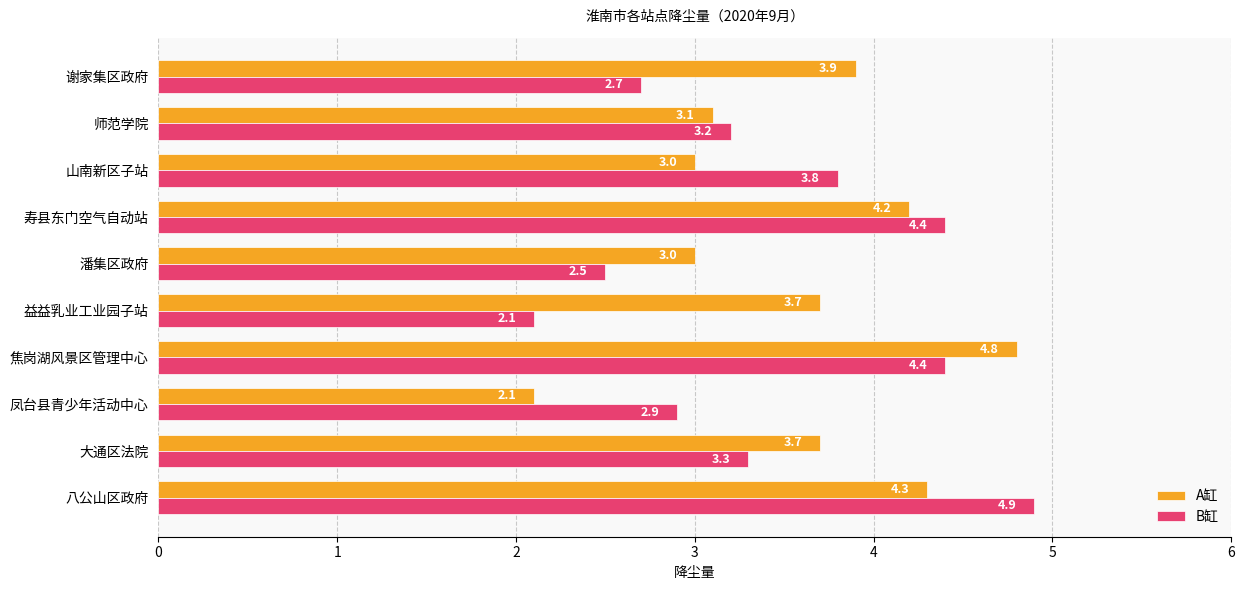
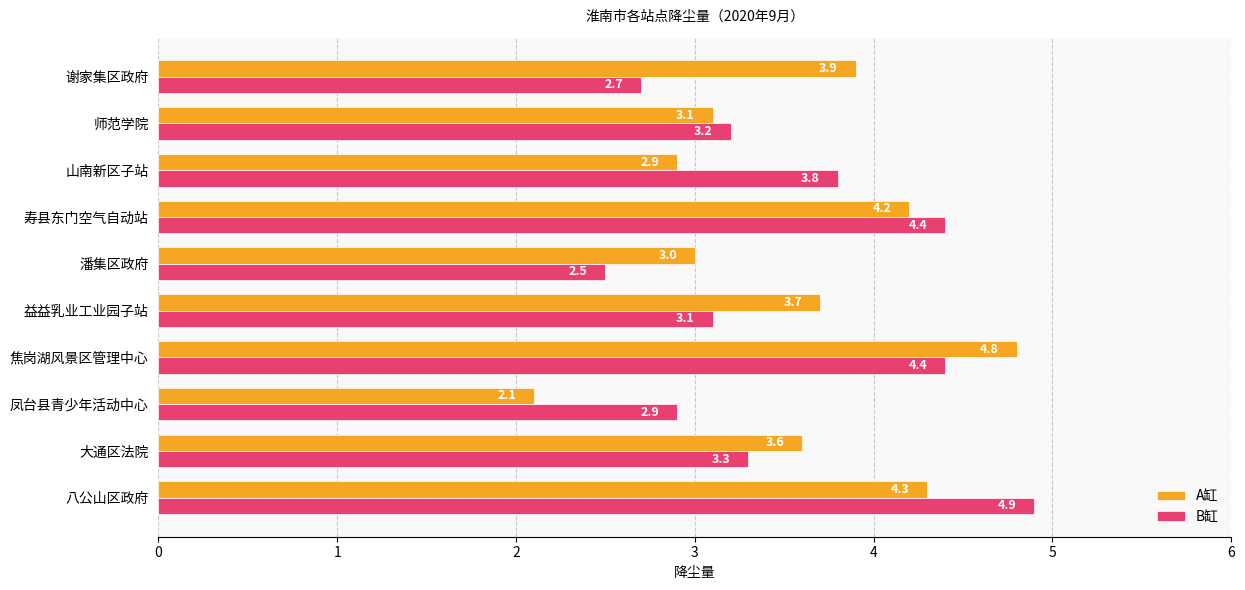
  {
    "A缸": {
      "谢家集区政府": 3.9,
      "师范学院": 3.1,
-     "山南新区子站": 3.0,
+     "山南新区子站": 2.9,
      "寿县东门空气自动站": 4.2,
      "潘集区政府": 3.0,
      "益益乳业工业园子站": 3.7,
      "焦岗湖风景区管理中心": 4.8,
      "凤台县青少年活动中心": 2.1,
-     "大通区法院": 3.7,
+     "大通区法院": 3.6,
      "八公山区政府": 4.3
    },
    "B缸": {
      "谢家集区政府": 2.7,
      "师范学院": 3.2,
      "山南新区子站": 3.8,
      "寿县东门空气自动站": 4.4,
      "潘集区政府": 2.5,
-     "益益乳业工业园子站": 2.1,
+     "益益乳业工业园子站": 3.1,
      "焦岗湖风景区管理中心": 4.4,
      "凤台县青少年活动中心": 2.9,
      "大通区法院": 3.3,
      "八公山区政府": 4.9
    }
  }
